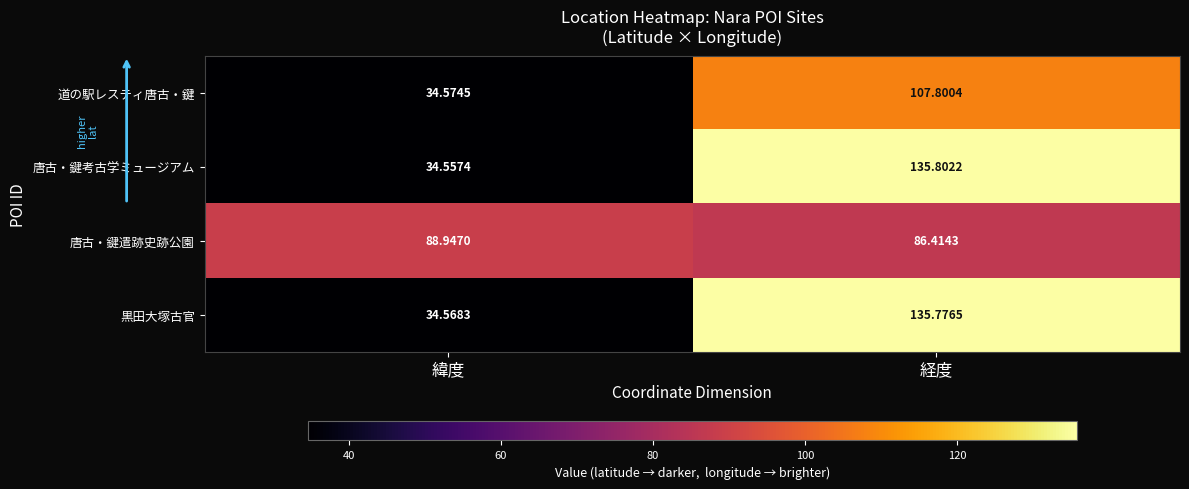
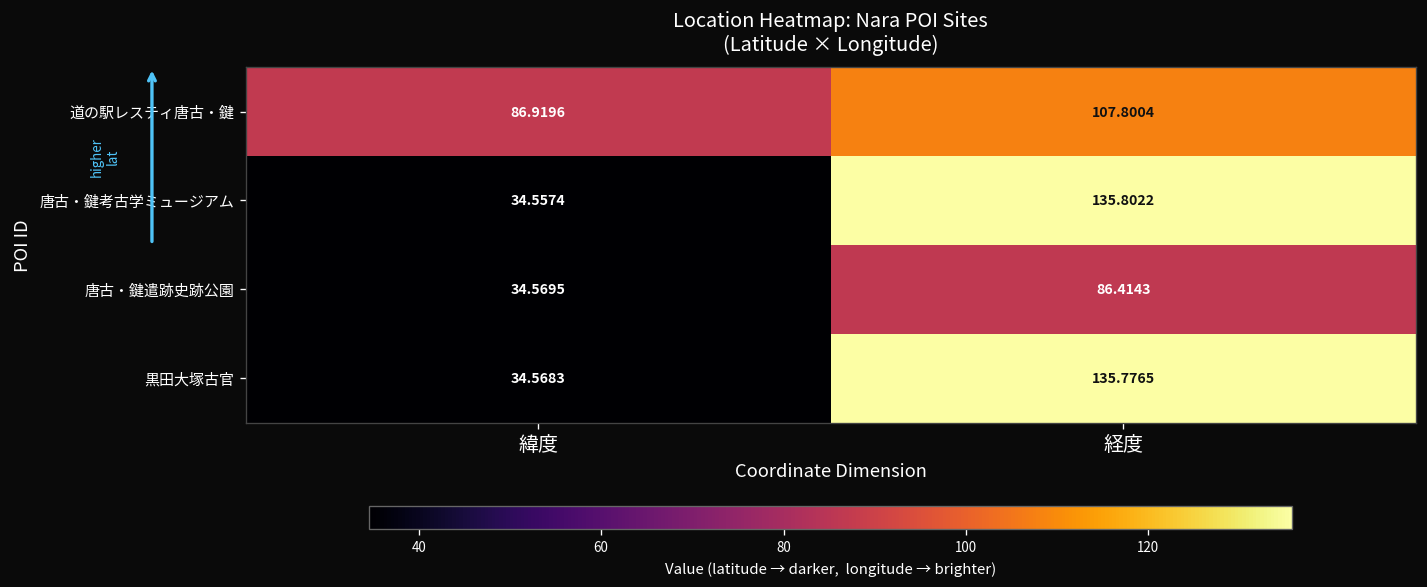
  {
    "道の駅レスティ唐古・鍵": {
-     "緯度": 34.5745,
+     "緯度": 86.9196,
      "経度": 107.8004
    },
    "唐古・鍵考古学ミュージアム": {
      "緯度": 34.5574,
      "経度": 135.8022
    },
    "唐古・鍵遣跡史跡公園": {
-     "緯度": 88.9470,
+     "緯度": 34.5695,
      "経度": 86.4143
    },
    "黒田大塚古官": {
      "緯度": 34.5683,
      "経度": 135.7765
    }
  }
